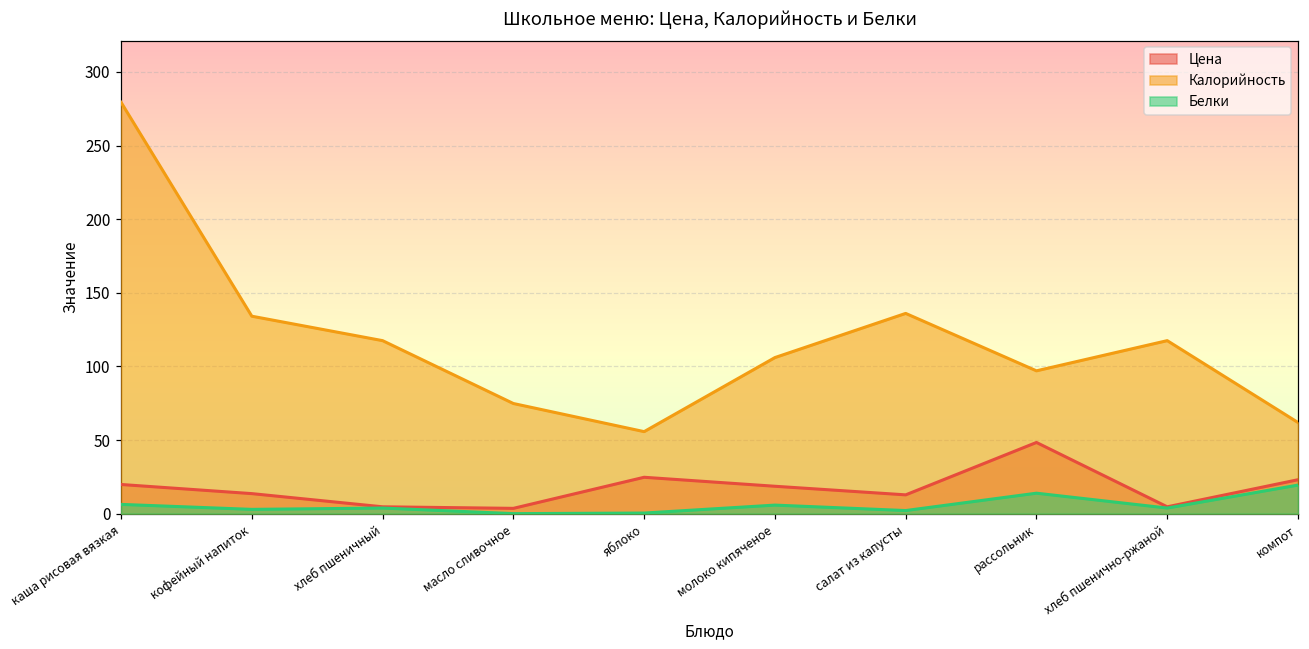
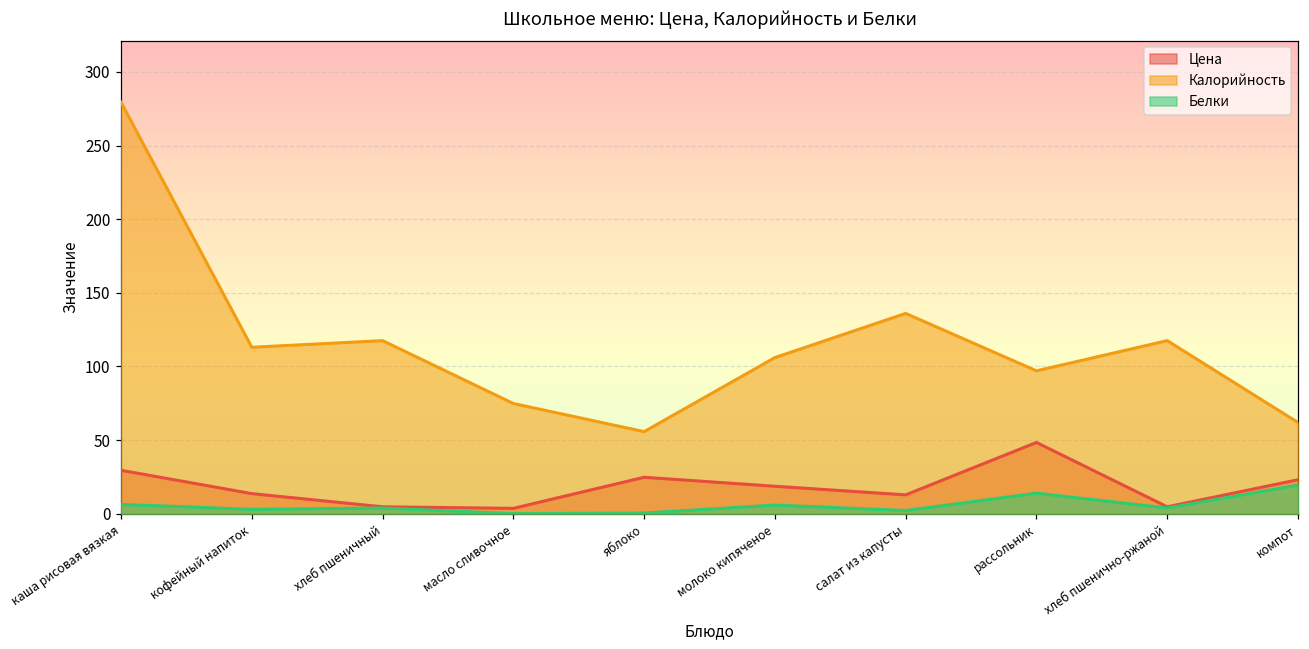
  {
    "Цена": {
-     "каша рисовая вязкая": 20,
+     "каша рисовая вязкая": 29,
      "кофейный напиток": 14,
      "масло сливочное": 4,
      "яблоко": 25,
      "молоко кипяченое": 19,
      "салат из капусты": 13,
      "рассольник": 48,
      "компот": 23
    },
    "Калорийность": {
      "каша рисовая вязкая": 279,
-     "кофейный напиток": 134,
+     "кофейный напиток": 113,
      "хлеб пшеничный": 118,
      "масло сливочное": 75,
      "яблоко": 56,
      "молоко кипяченое": 106,
      "салат из капусты": 136,
      "рассольник": 97,
      "хлеб пшенично-ржаной": 118,
      "компот": 62
    },
    "Белки": {
      "каша рисовая вязкая": 6,
      "кофейный напиток": 3,
      "масло сливочное": 0,
      "яблоко": 0,
      "молоко кипяченое": 6,
      "салат из капусты": 2,
      "рассольник": 14,
      "компот": 19
    }
  }
